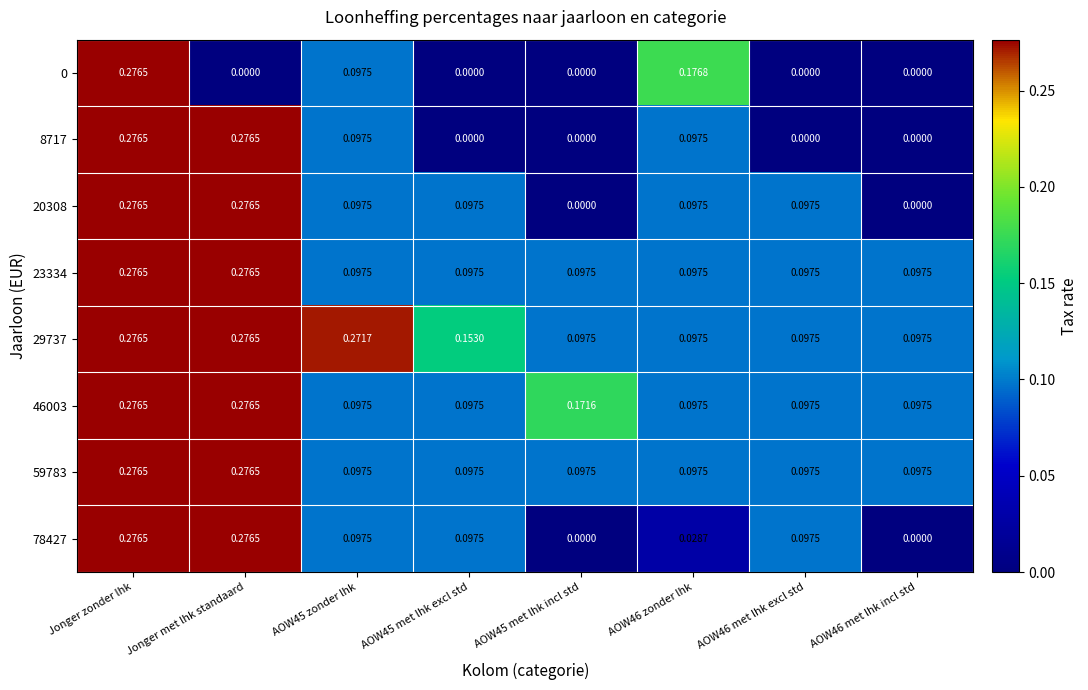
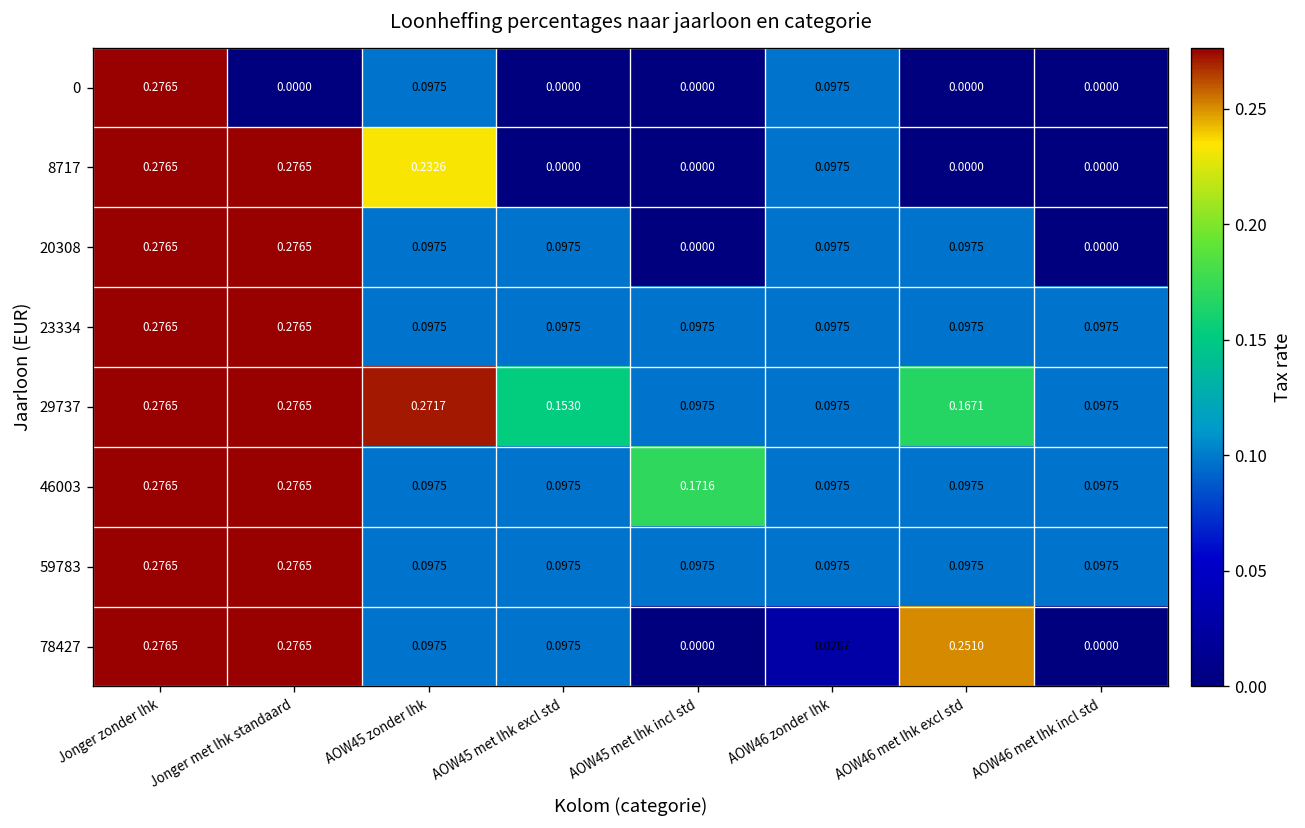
  {
    "0": {
      "Jonger zonder lhk": 0.2765,
      "Jonger met lhk standaard": 0.0000,
      "AOW45 zonder lhk": 0.0975,
      "AOW45 met lhk excl std": 0.0000,
      "AOW45 met lhk incl std": 0.0000,
-     "AOW46 zonder lhk": 0.1768,
+     "AOW46 zonder lhk": 0.0975,
      "AOW46 met lhk excl std": 0.0000,
      "AOW46 met lhk incl std": 0.0000
    },
    "8717": {
      "Jonger zonder lhk": 0.2765,
      "Jonger met lhk standaard": 0.2765,
-     "AOW45 zonder lhk": 0.0975,
+     "AOW45 zonder lhk": 0.2326,
      "AOW45 met lhk excl std": 0.0000,
      "AOW45 met lhk incl std": 0.0000,
      "AOW46 zonder lhk": 0.0975,
      "AOW46 met lhk excl std": 0.0000,
      "AOW46 met lhk incl std": 0.0000
    },
    "20308": {
      "Jonger zonder lhk": 0.2765,
      "Jonger met lhk standaard": 0.2765,
      "AOW45 zonder lhk": 0.0975,
      "AOW45 met lhk excl std": 0.0975,
      "AOW45 met lhk incl std": 0.0000,
      "AOW46 zonder lhk": 0.0975,
      "AOW46 met lhk excl std": 0.0975,
      "AOW46 met lhk incl std": 0.0000
    },
    "23334": {
      "Jonger zonder lhk": 0.2765,
      "Jonger met lhk standaard": 0.2765,
      "AOW45 zonder lhk": 0.0975,
      "AOW45 met lhk excl std": 0.0975,
      "AOW45 met lhk incl std": 0.0975,
      "AOW46 zonder lhk": 0.0975,
      "AOW46 met lhk excl std": 0.0975,
      "AOW46 met lhk incl std": 0.0975
    },
    "29737": {
      "Jonger zonder lhk": 0.2765,
      "Jonger met lhk standaard": 0.2765,
      "AOW45 zonder lhk": 0.2717,
      "AOW45 met lhk excl std": 0.1530,
      "AOW45 met lhk incl std": 0.0975,
      "AOW46 zonder lhk": 0.0975,
-     "AOW46 met lhk excl std": 0.0975,
+     "AOW46 met lhk excl std": 0.1671,
      "AOW46 met lhk incl std": 0.0975
    },
    "46003": {
      "Jonger zonder lhk": 0.2765,
      "Jonger met lhk standaard": 0.2765,
      "AOW45 zonder lhk": 0.0975,
      "AOW45 met lhk excl std": 0.0975,
      "AOW45 met lhk incl std": 0.1716,
      "AOW46 zonder lhk": 0.0975,
      "AOW46 met lhk excl std": 0.0975,
      "AOW46 met lhk incl std": 0.0975
    },
    "59783": {
      "Jonger zonder lhk": 0.2765,
      "Jonger met lhk standaard": 0.2765,
      "AOW45 zonder lhk": 0.0975,
      "AOW45 met lhk excl std": 0.0975,
      "AOW45 met lhk incl std": 0.0975,
      "AOW46 zonder lhk": 0.0975,
      "AOW46 met lhk excl std": 0.0975,
      "AOW46 met lhk incl std": 0.0975
    },
    "78427": {
      "Jonger zonder lhk": 0.2765,
      "Jonger met lhk standaard": 0.2765,
      "AOW45 zonder lhk": 0.0975,
      "AOW45 met lhk excl std": 0.0975,
      "AOW45 met lhk incl std": 0.0000,
      "AOW46 zonder lhk": 0.0287,
-     "AOW46 met lhk excl std": 0.0975,
+     "AOW46 met lhk excl std": 0.2510,
      "AOW46 met lhk incl std": 0.0000
    }
  }
